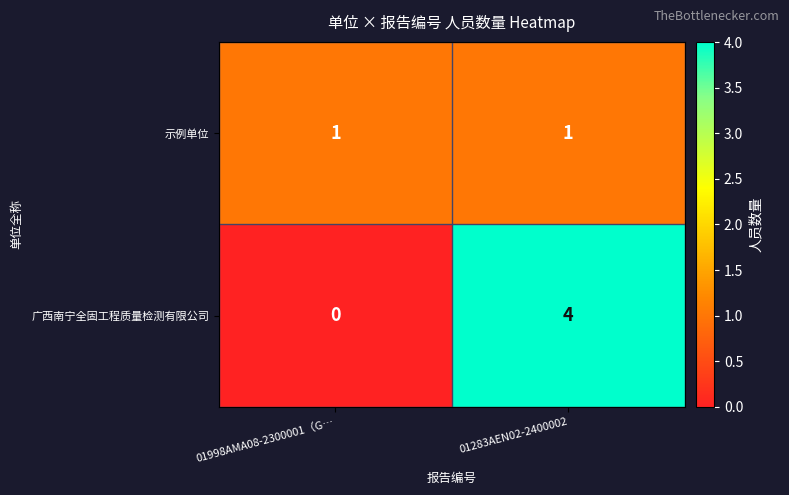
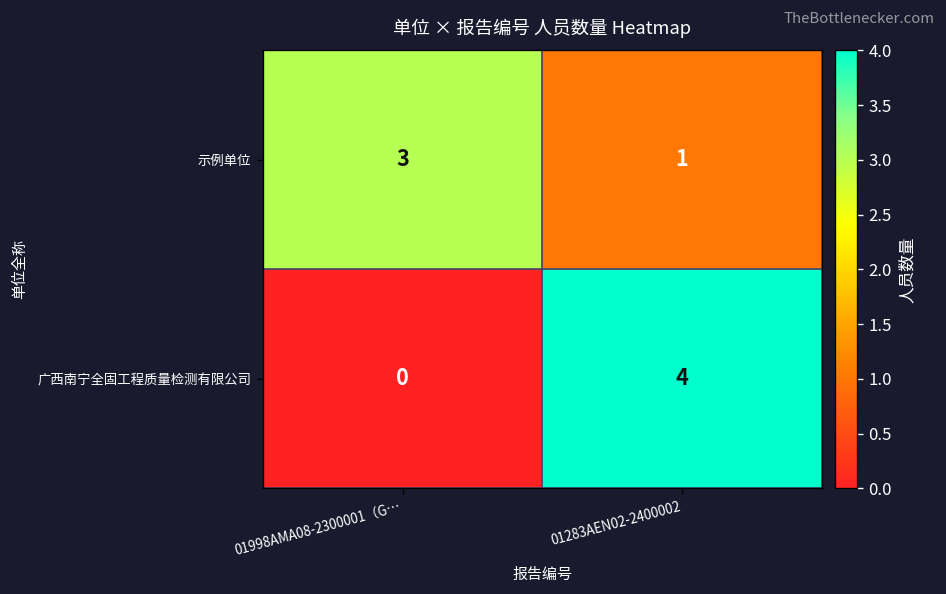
  {
    "示例单位": {
-     "01998AMA08-2300001（G…": 1,
+     "01998AMA08-2300001（G…": 3,
      "01283AEN02-2400002": 1
    },
    "广西南宁全固工程质量检测有限公司": {
      "01998AMA08-2300001（G…": 0,
      "01283AEN02-2400002": 4
    }
  }
